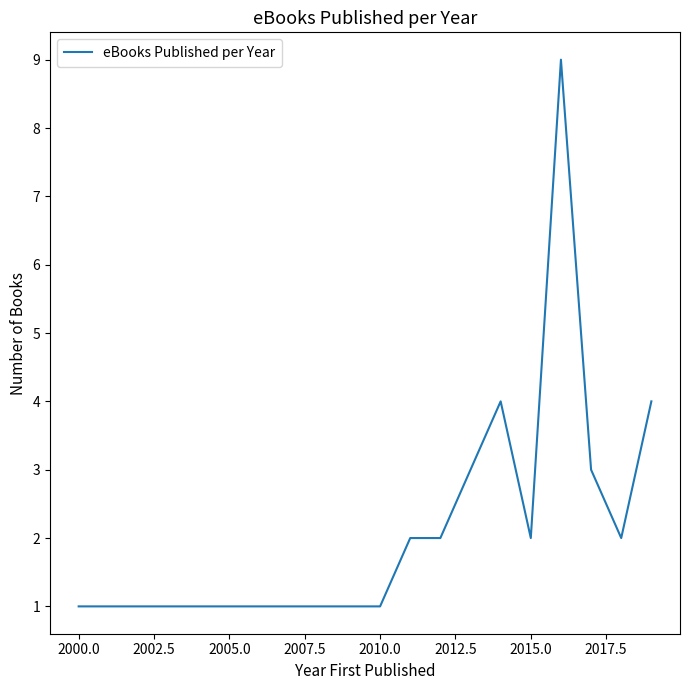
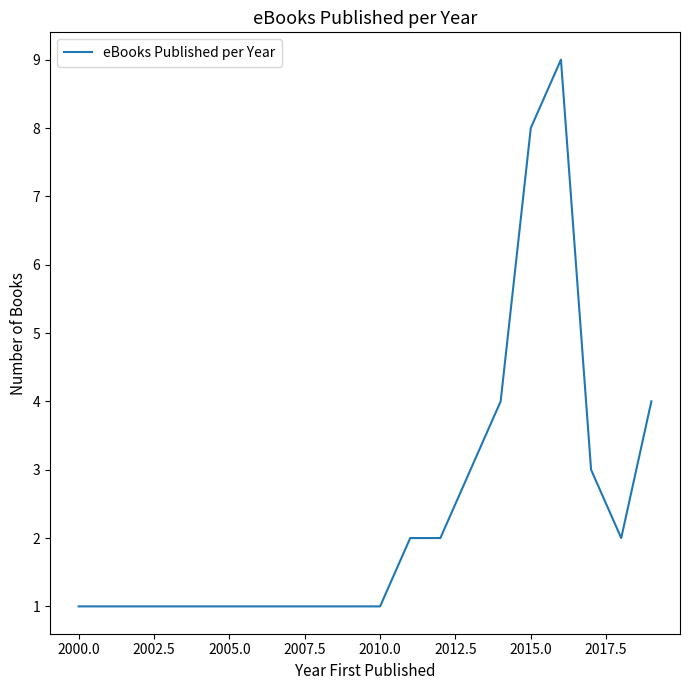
  {
    "2000.0": 1,
    "2010.0": 1,
-   "2015.0": 2
+   "2015.0": 8
  }
